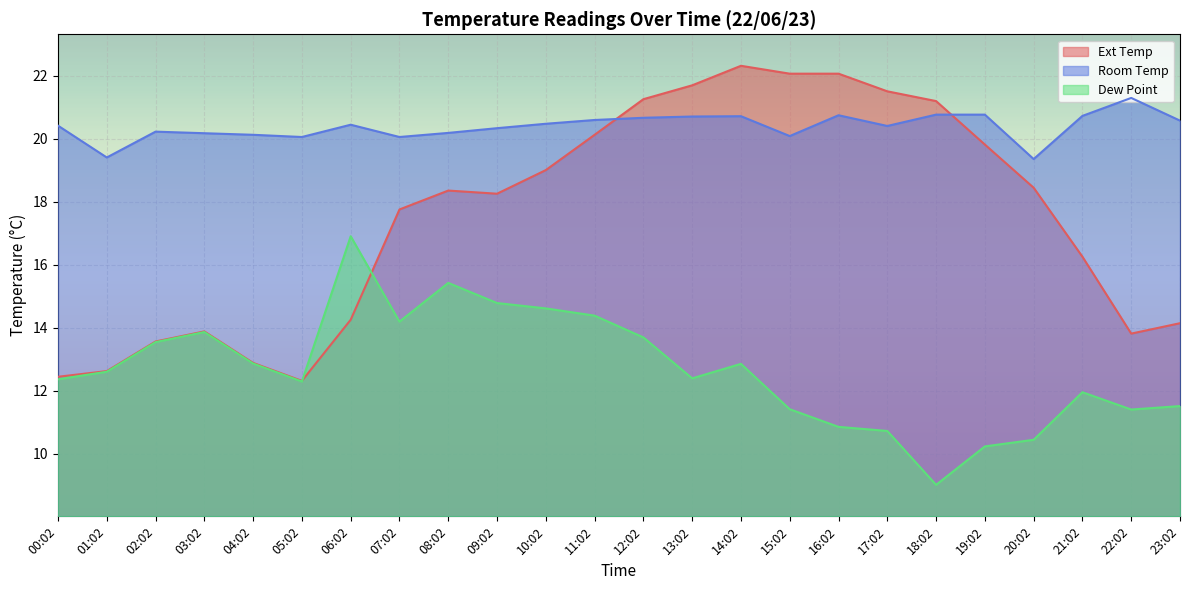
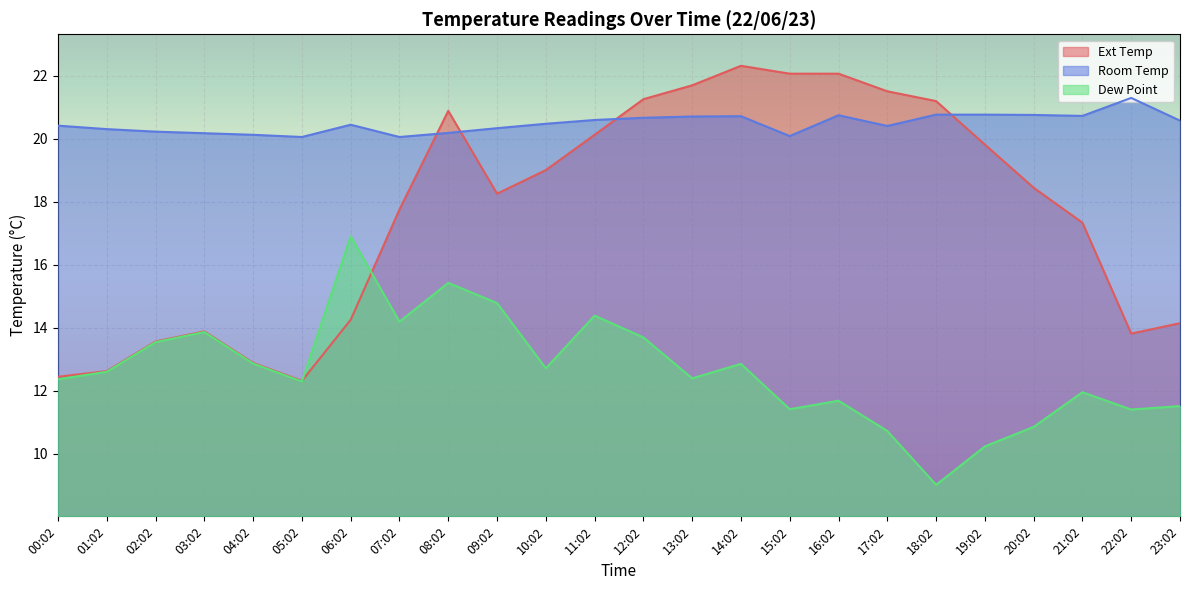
  {
    "Ext Temp": {
      "06:02": 14.3,
      "07:02": 17.8,
-     "08:02": 18.4,
+     "08:02": 20.9,
      "09:02": 18.3,
      "10:02": 19.0,
      "11:02": 20.1,
      "12:02": 21.3,
      "13:02": 21.7,
      "14:02": 22.3,
      "15:02": 22.1,
      "16:02": 22.1,
      "17:02": 21.5,
      "18:02": 21.2,
      "19:02": 19.8,
      "20:02": 18.4,
-     "21:02": 16.3,
+     "21:02": 17.3,
      "22:02": 13.8,
      "23:02": 14.1
    },
    "Room Temp": {
      "00:02": 20.4,
-     "01:02": 19.4,
+     "01:02": 20.3,
      "02:02": 20.2,
      "03:02": 20.2,
      "04:02": 20.1,
      "05:02": 20.1,
      "06:02": 20.4,
      "07:02": 20.1,
      "08:02": 20.2,
      "09:02": 20.3,
      "10:02": 20.5,
      "11:02": 20.6,
      "12:02": 20.7,
      "13:02": 20.7,
      "14:02": 20.7,
      "15:02": 20.1,
      "16:02": 20.7,
      "17:02": 20.4,
      "18:02": 20.8,
      "19:02": 20.8,
-     "20:02": 19.4,
+     "20:02": 20.8,
      "21:02": 20.7,
      "23:02": 20.6
    },
    "Dew Point": {
      "06:02": 16.9,
      "07:02": 14.2,
      "08:02": 15.4,
      "09:02": 14.8,
-     "10:02": 14.6,
+     "10:02": 12.7,
      "11:02": 14.4,
      "12:02": 13.7,
      "13:02": 12.4,
      "14:02": 12.9,
      "15:02": 11.4,
-     "16:02": 10.9,
+     "16:02": 11.7,
      "17:02": 10.7,
      "18:02": 9.0,
      "19:02": 10.2,
-     "20:02": 10.4,
+     "20:02": 10.9,
      "21:02": 12.0,
      "22:02": 11.4,
      "23:02": 11.5
    }
  }
